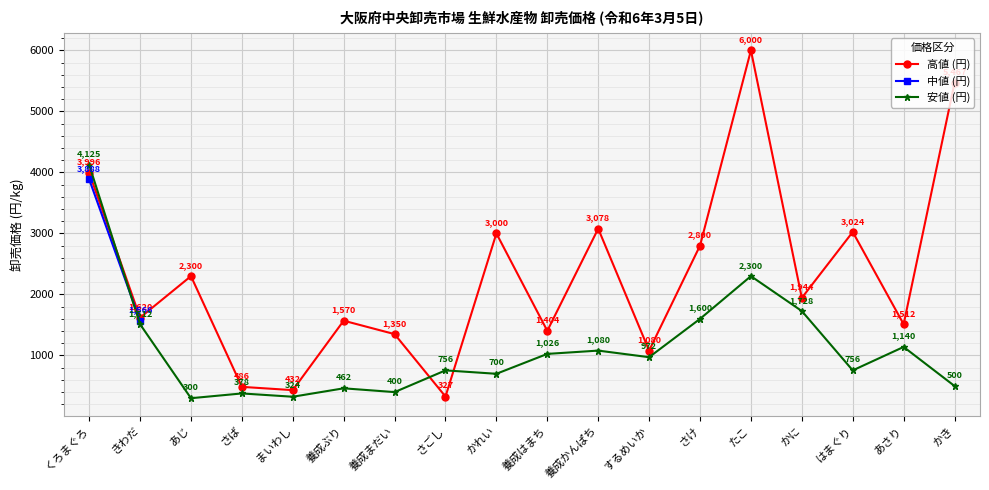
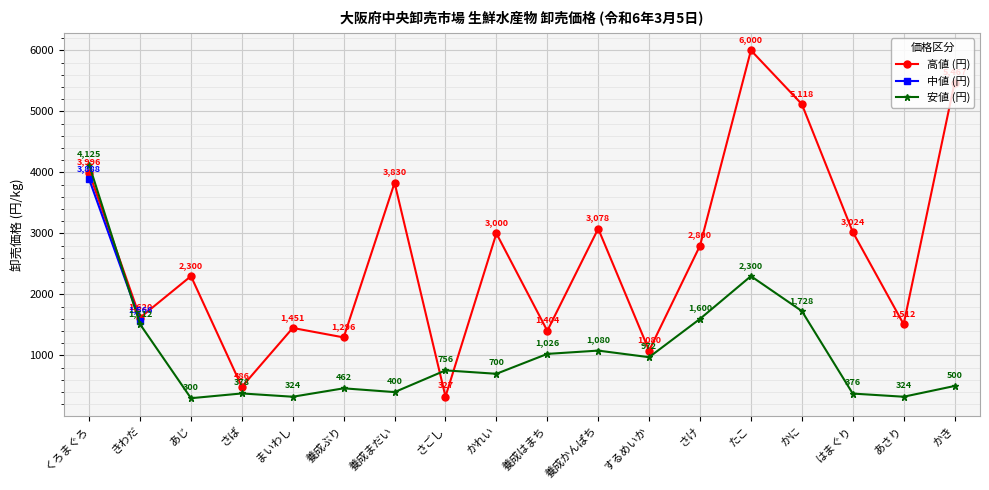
  {
    "高値 (円)": {
      "あじ": "2,300",
-     "まいわし": "432",
-     "養成ぶり": "1,570",
-     "養成まだい": "1,350",
+     "まいわし": "1,451",
+     "養成ぶり": "1,296",
+     "養成まだい": "3,830",
      "さごし": "327",
      "かれい": "3,000",
      "養成はまち": "1,404",
      "養成かんぱち": "3,078",
      "さけ": "2,800",
      "たこ": "6,000",
-     "かに": "1,944",
+     "かに": "5,118",
      "はまぐり": "3,024",
      "あさり": "1,512"
    },
    "安値 (円)": {
      "くろまぐろ": "4,125",
      "あじ": "300",
      "養成ぶり": "462",
      "養成まだい": "400",
      "さごし": "756",
      "かれい": "700",
      "養成はまち": "1,026",
      "養成かんぱち": "1,080",
      "さけ": "1,600",
      "たこ": "2,300",
-     "はまぐり": "756",
-     "あさり": "1,140",
+     "はまぐり": "376",
+     "あさり": "324",
      "かき": "500"
    }
  }
